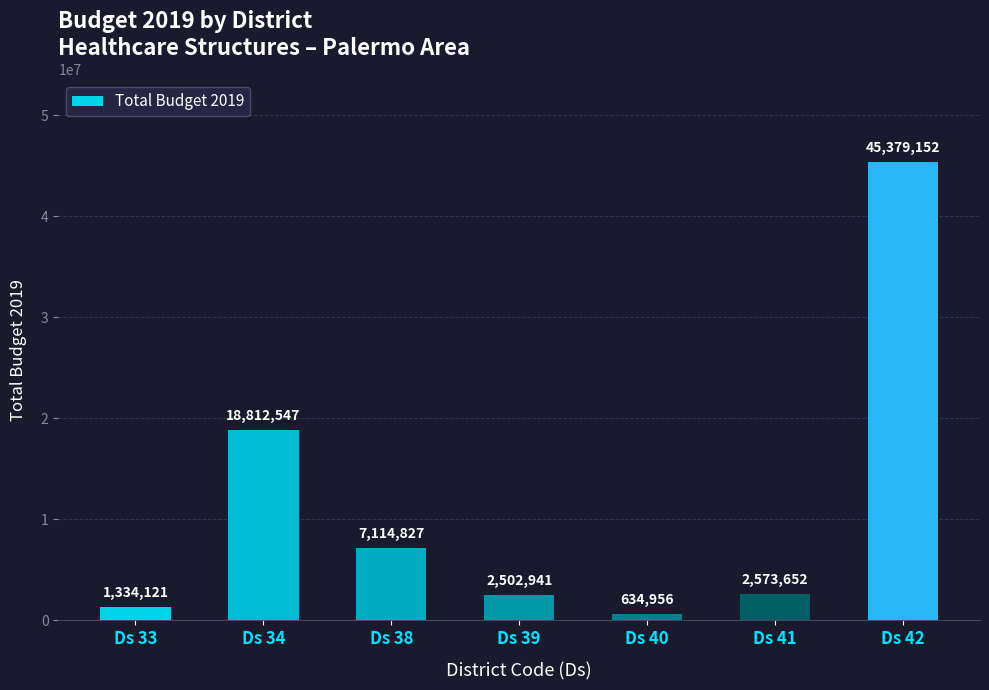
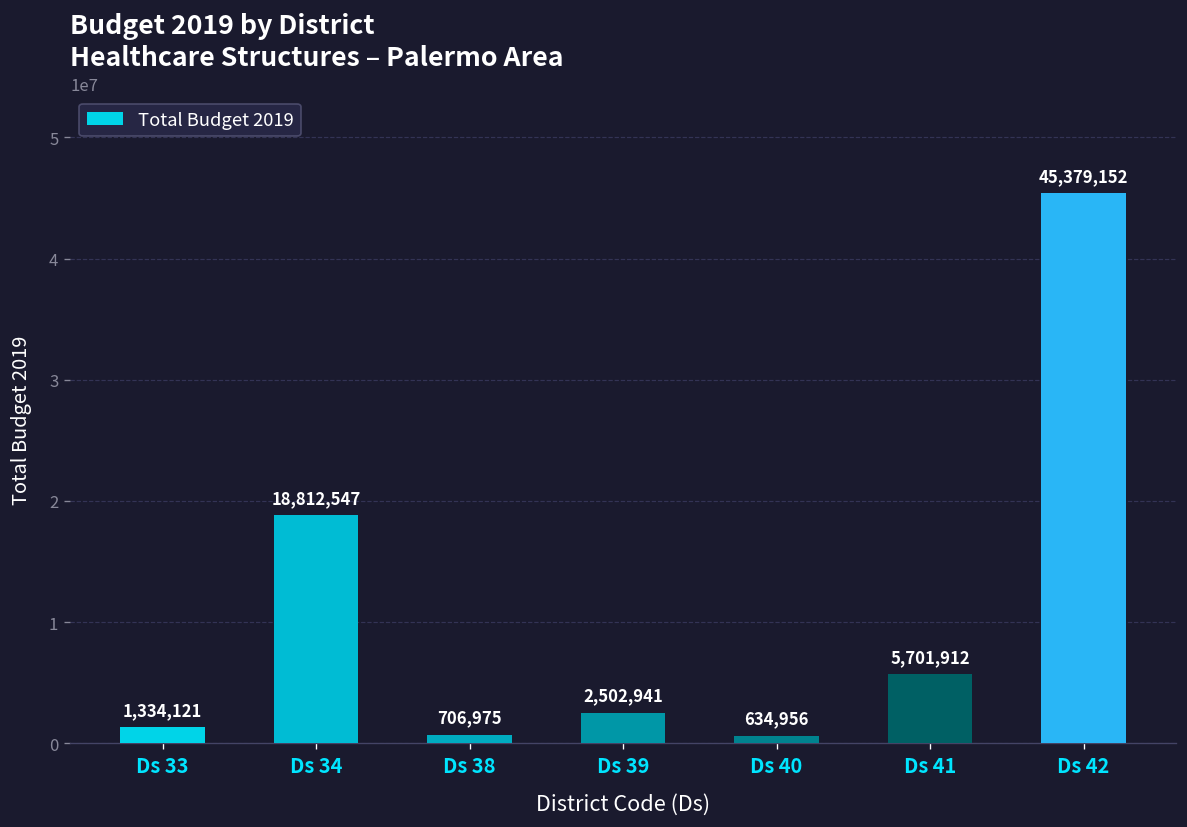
  {
    "Ds 33": "1,334,121",
    "Ds 34": "18,812,547",
-   "Ds 38": "7,114,827",
+   "Ds 38": "706,975",
    "Ds 39": "2,502,941",
    "Ds 40": "634,956",
-   "Ds 41": "2,573,652",
+   "Ds 41": "5,701,912",
    "Ds 42": "45,379,152"
  }
